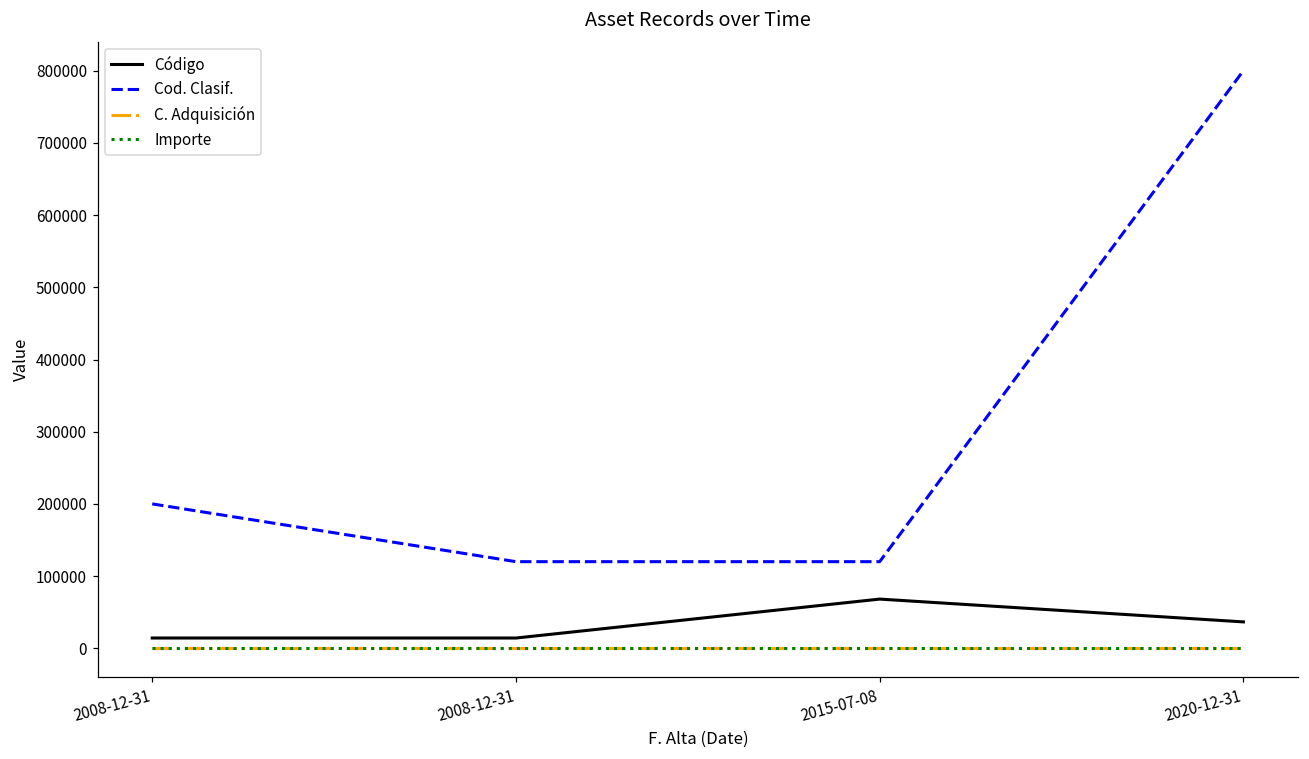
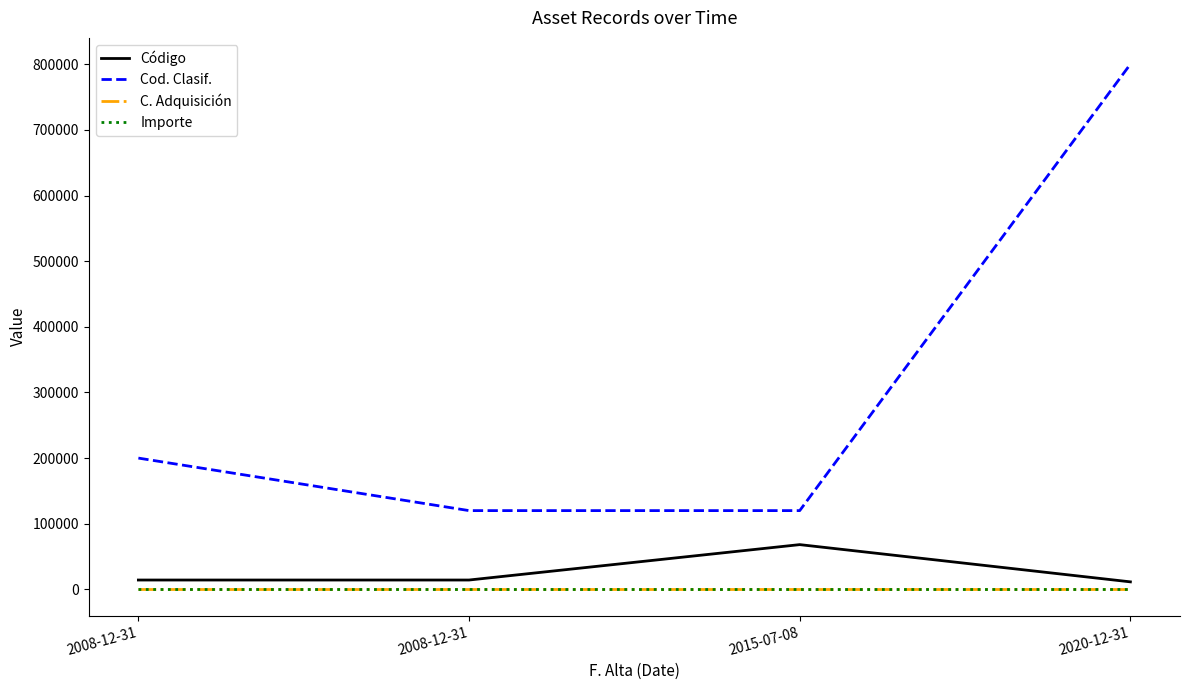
  {
    "Código": {
      "2015-07-08": 70000,
-     "2020-12-31": 40000
+     "2020-12-31": 10000
    },
    "Cod. Clasif.": {
      "2015-07-08": 120000,
      "2020-12-31": 800000
    },
    "Importe": {
      "2015-07-08": 0,
      "2020-12-31": 0
    }
  }
